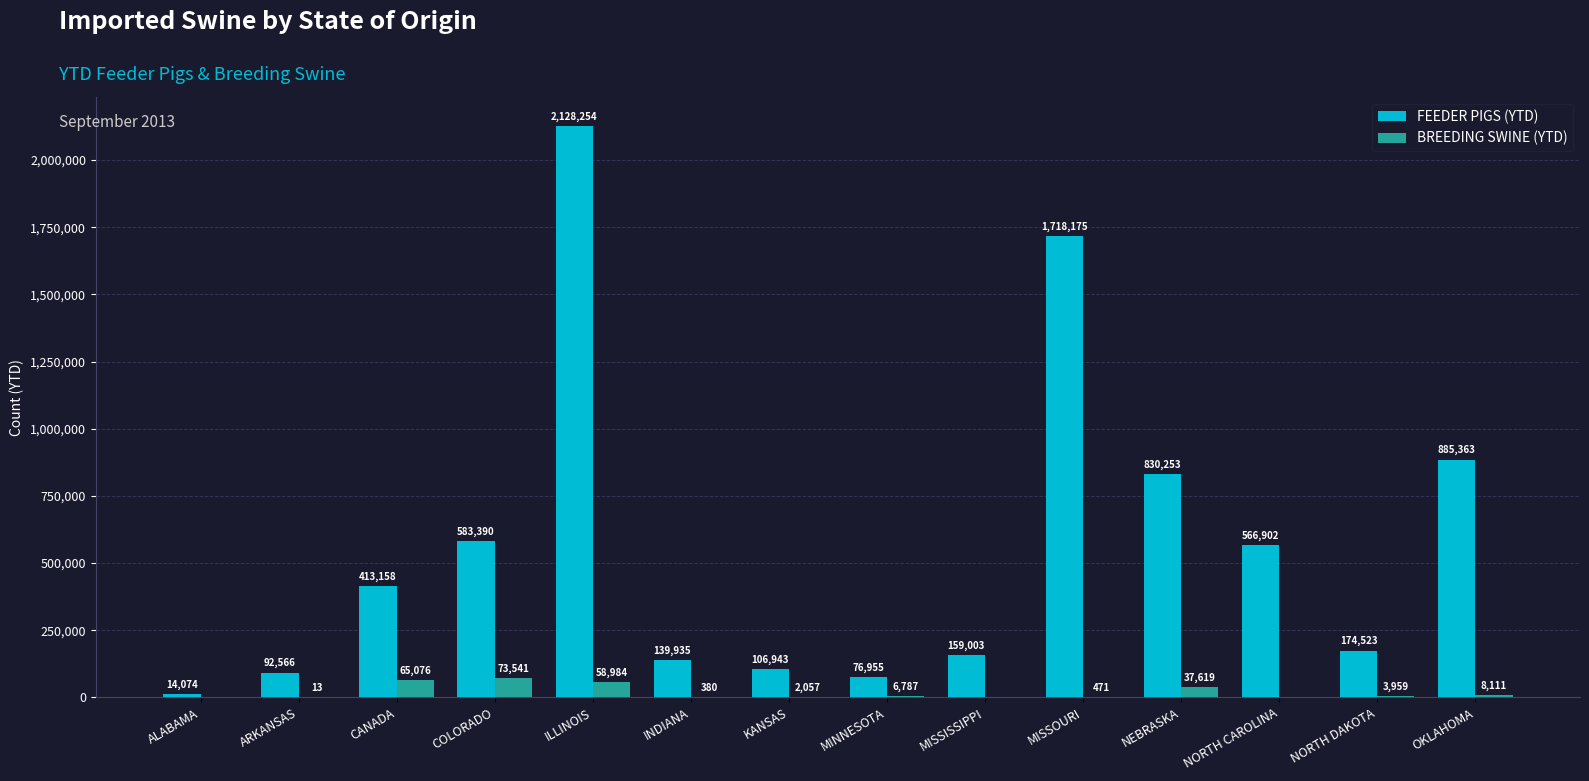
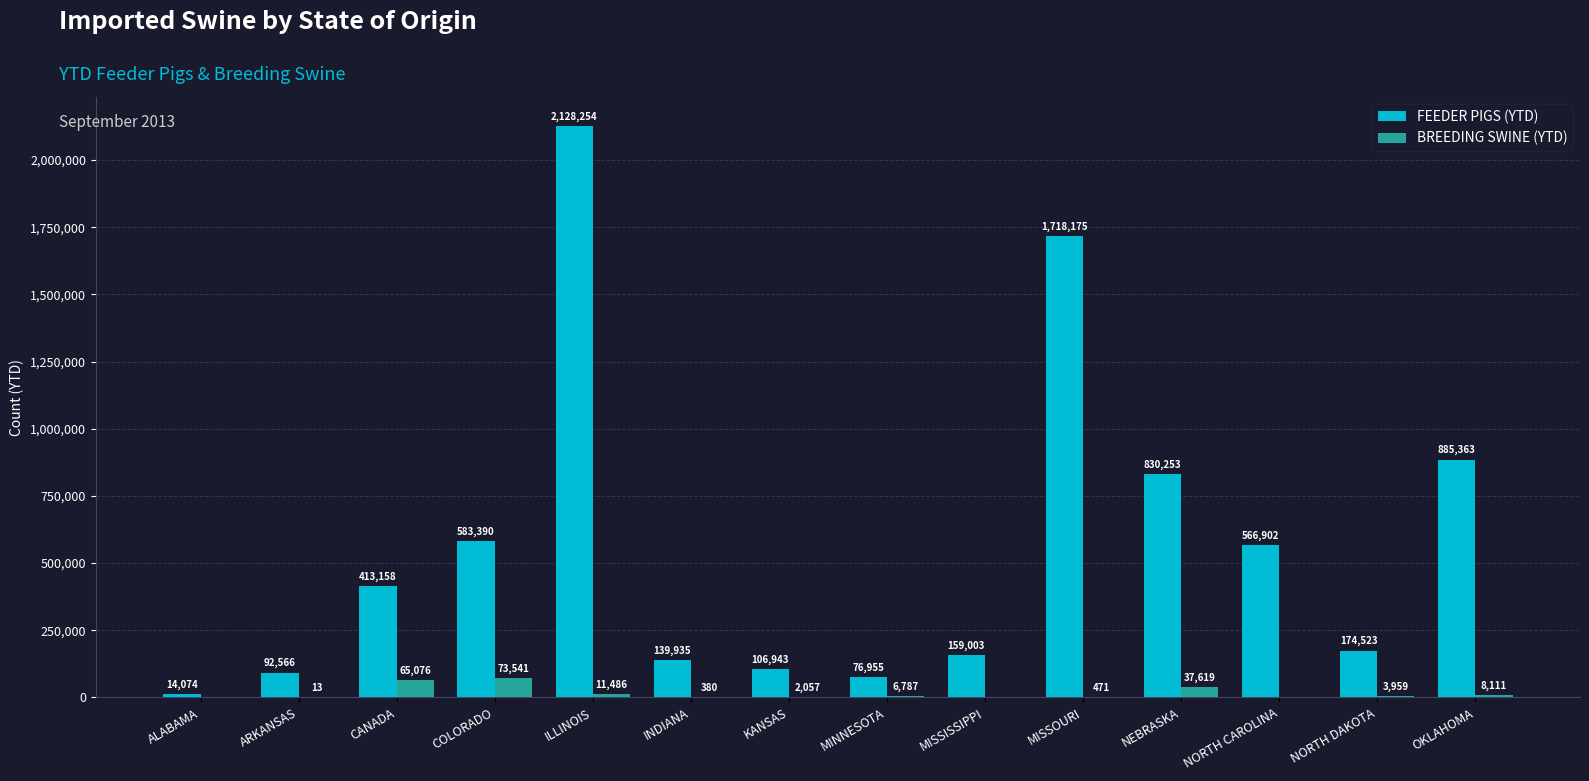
  {
    "FEEDER PIGS (YTD)": {
      "ALABAMA": "14,074",
      "ARKANSAS": "92,566",
      "CANADA": "413,158",
      "COLORADO": "583,390",
      "ILLINOIS": "2,128,254",
      "INDIANA": "139,935",
      "KANSAS": "106,943",
      "MINNESOTA": "76,955",
      "MISSISSIPPI": "159,003",
      "MISSOURI": "1,718,175",
      "NEBRASKA": "830,253",
      "NORTH CAROLINA": "566,902",
      "NORTH DAKOTA": "174,523",
      "OKLAHOMA": "885,363"
    },
    "BREEDING SWINE (YTD)": {
      "ARKANSAS": "13",
      "CANADA": "65,076",
      "COLORADO": "73,541",
-     "ILLINOIS": "58,984",
+     "ILLINOIS": "11,486",
      "INDIANA": "380",
      "KANSAS": "2,057",
      "MINNESOTA": "6,787",
      "MISSOURI": "471",
      "NEBRASKA": "37,619",
      "NORTH DAKOTA": "3,959",
      "OKLAHOMA": "8,111"
    }
  }
